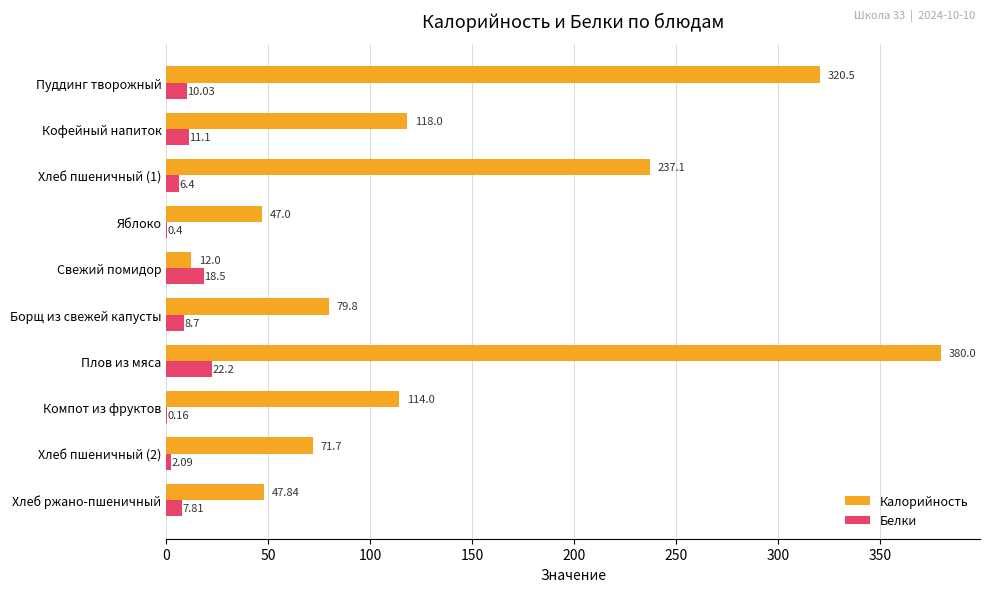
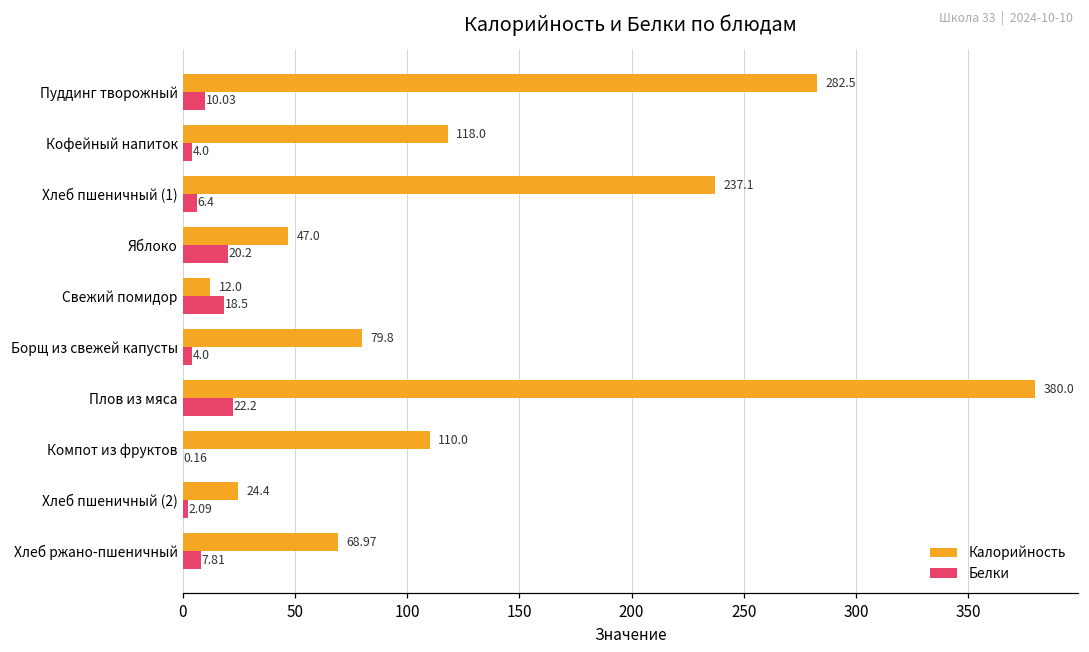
  {
    "Калорийность": {
-     "Пуддинг творожный": 320.5,
+     "Пуддинг творожный": 282.5,
      "Кофейный напиток": 118.0,
      "Хлеб пшеничный (1)": 237.1,
      "Яблоко": 47.0,
      "Свежий помидор": 12.0,
      "Борщ из свежей капусты": 79.8,
      "Плов из мяса": 380.0,
-     "Компот из фруктов": 114.0,
-     "Хлеб пшеничный (2)": 71.7,
-     "Хлеб ржано-пшеничный": 47.84
+     "Компот из фруктов": 110.0,
+     "Хлеб пшеничный (2)": 24.4,
+     "Хлеб ржано-пшеничный": 68.97
    },
    "Белки": {
      "Пуддинг творожный": 10.03,
-     "Кофейный напиток": 11.1,
+     "Кофейный напиток": 4.0,
      "Хлеб пшеничный (1)": 6.4,
-     "Яблоко": 0.4,
+     "Яблоко": 20.2,
      "Свежий помидор": 18.5,
-     "Борщ из свежей капусты": 8.7,
+     "Борщ из свежей капусты": 4.0,
      "Плов из мяса": 22.2,
      "Компот из фруктов": 0.16,
      "Хлеб пшеничный (2)": 2.09,
      "Хлеб ржано-пшеничный": 7.81
    }
  }
